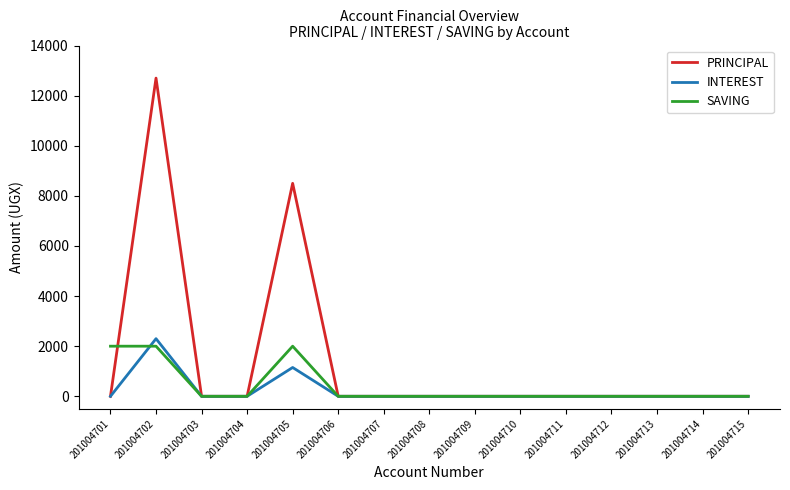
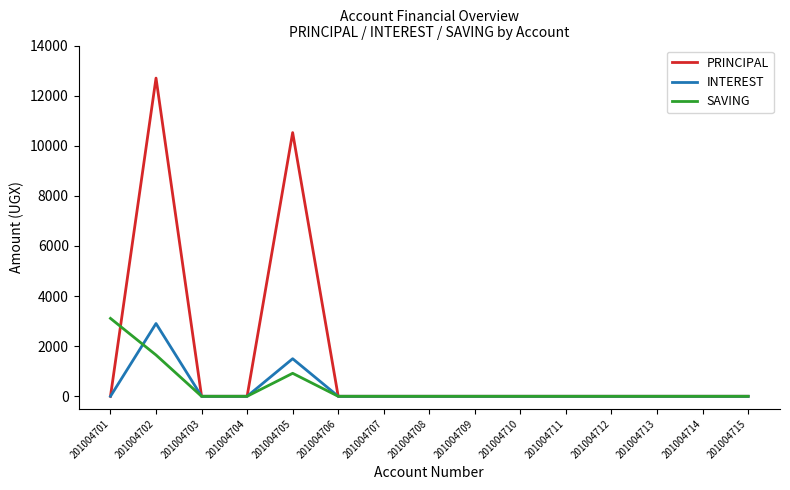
  {
    "PRINCIPAL": {
      "201004702": 12700,
-     "201004705": 8500
+     "201004705": 10500
    },
    "INTEREST": {
-     "201004702": 2300,
-     "201004705": 1200
+     "201004702": 2900,
+     "201004705": 1500
    },
    "SAVING": {
-     "201004701": 2000,
-     "201004702": 2000,
-     "201004705": 2000
+     "201004701": 3100,
+     "201004702": 1600,
+     "201004705": 900
    }
  }
